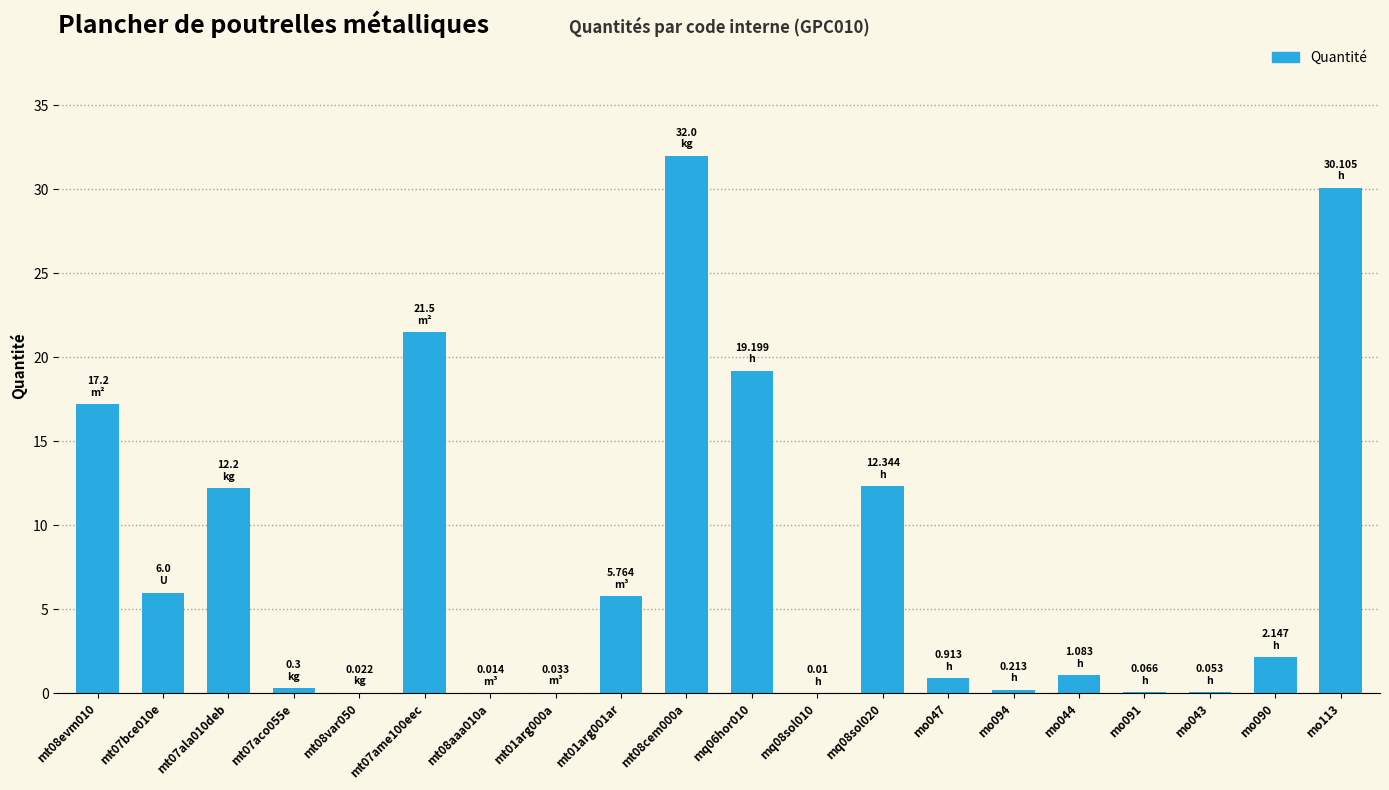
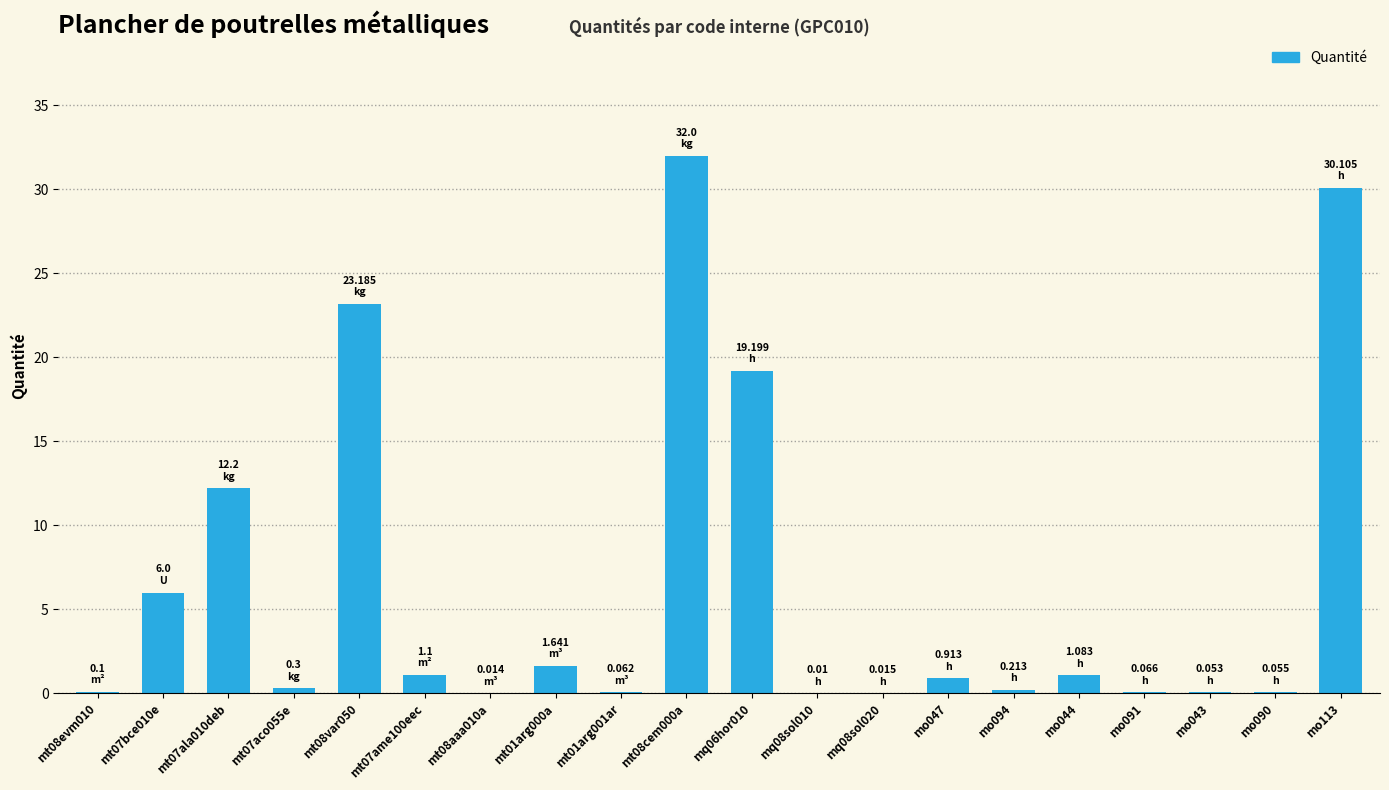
  {
-   "mt08evm010": 17.2,
+   "mt08evm010": 0.1,
    "mt07bce010e": 6.0,
    "mt07ala010deb": 12.2,
    "mt07aco055e": 0.3,
-   "mt08var050": 0.022,
-   "mt07ame100eec": 21.5,
+   "mt08var050": 23.185,
+   "mt07ame100eec": 1.1,
    "mt08aaa010a": 0.014,
-   "mt01arg000a": 0.033,
-   "mt01arg001ar": 5.764,
+   "mt01arg000a": 1.641,
+   "mt01arg001ar": 0.062,
    "mt08cem000a": 32.0,
    "mq06hor010": 19.199,
    "mq08sol010": 0.01,
-   "mq08sol020": 12.344,
+   "mq08sol020": 0.015,
    "mo047": 0.913,
    "mo094": 0.213,
    "mo044": 1.083,
    "mo091": 0.066,
    "mo043": 0.053,
-   "mo090": 2.147,
+   "mo090": 0.055,
    "mo113": 30.105
  }
